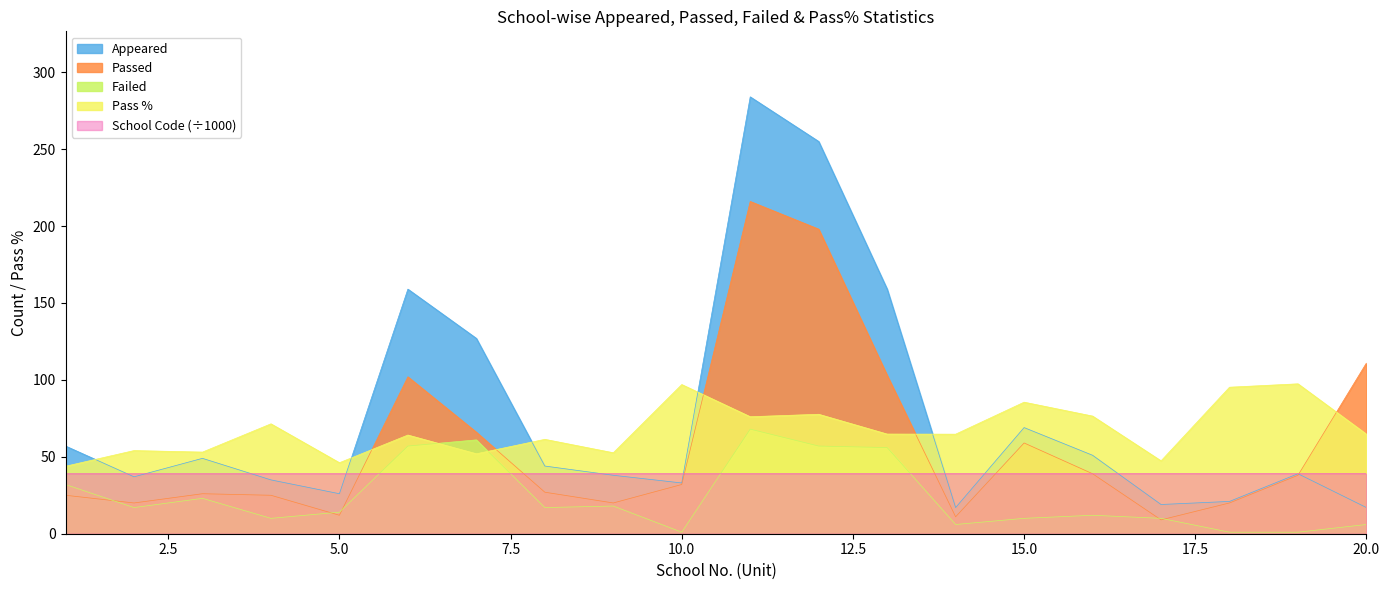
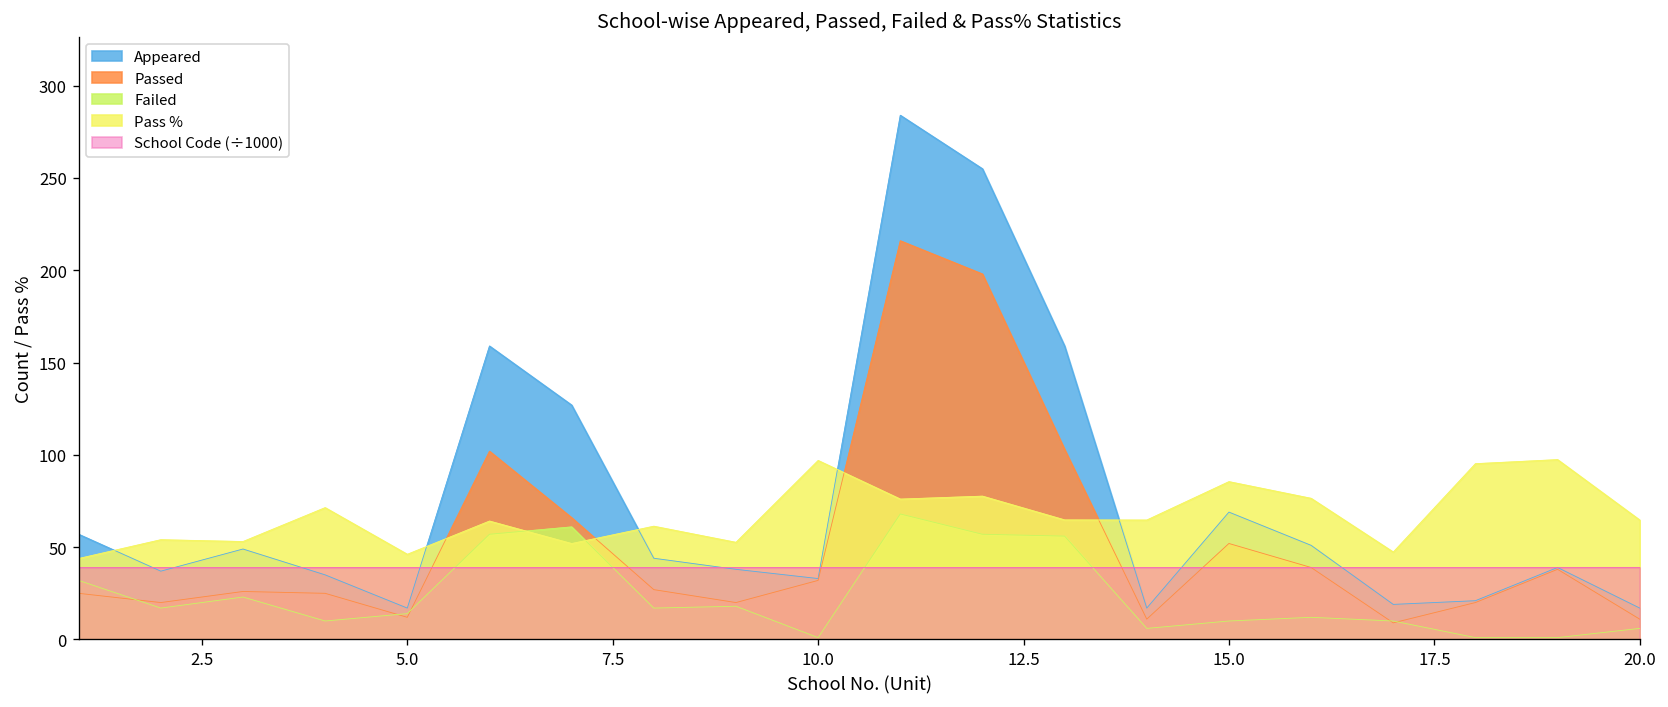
  {
    "Appeared": {
-     "5.0": 26,
+     "5.0": 17,
      "15.0": 69,
      "20.0": 17
    },
    "Passed": {
      "5.0": 12,
-     "15.0": 59,
-     "20.0": 111
+     "15.0": 52,
+     "20.0": 11
    },
    "School Code (÷1000)": {
      "5.0": 39,
      "10.0": 39,
      "15.0": 39,
      "20.0": 39
    }
  }
